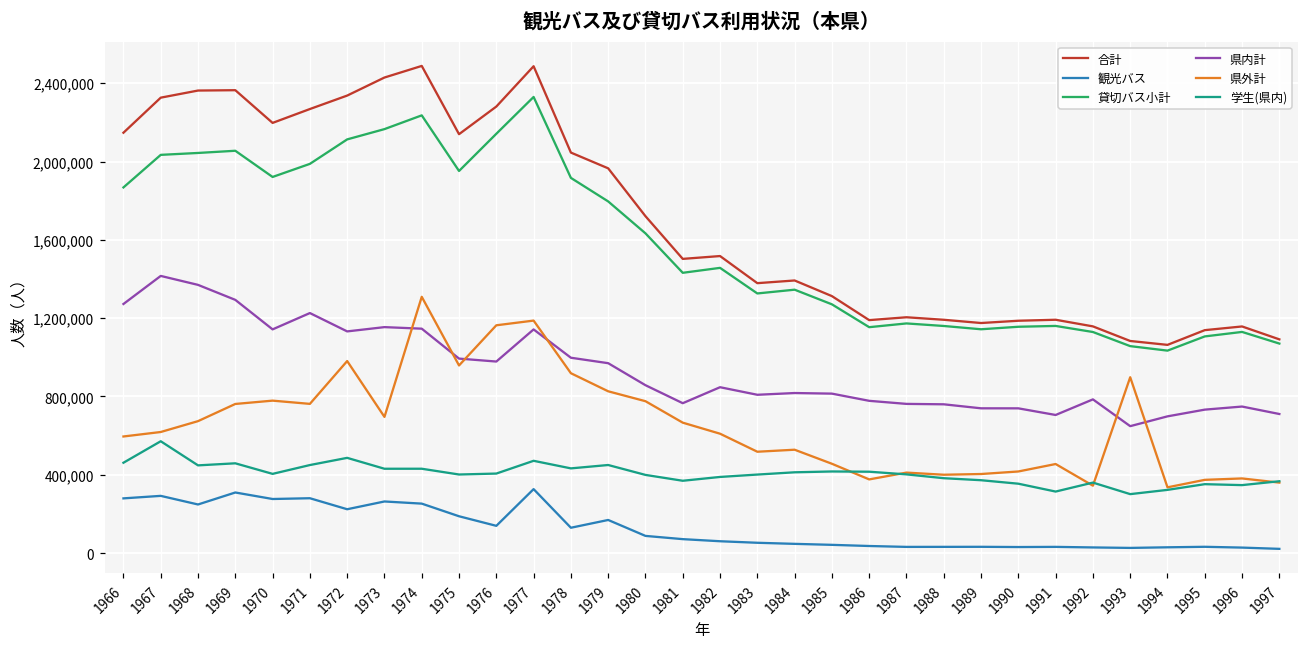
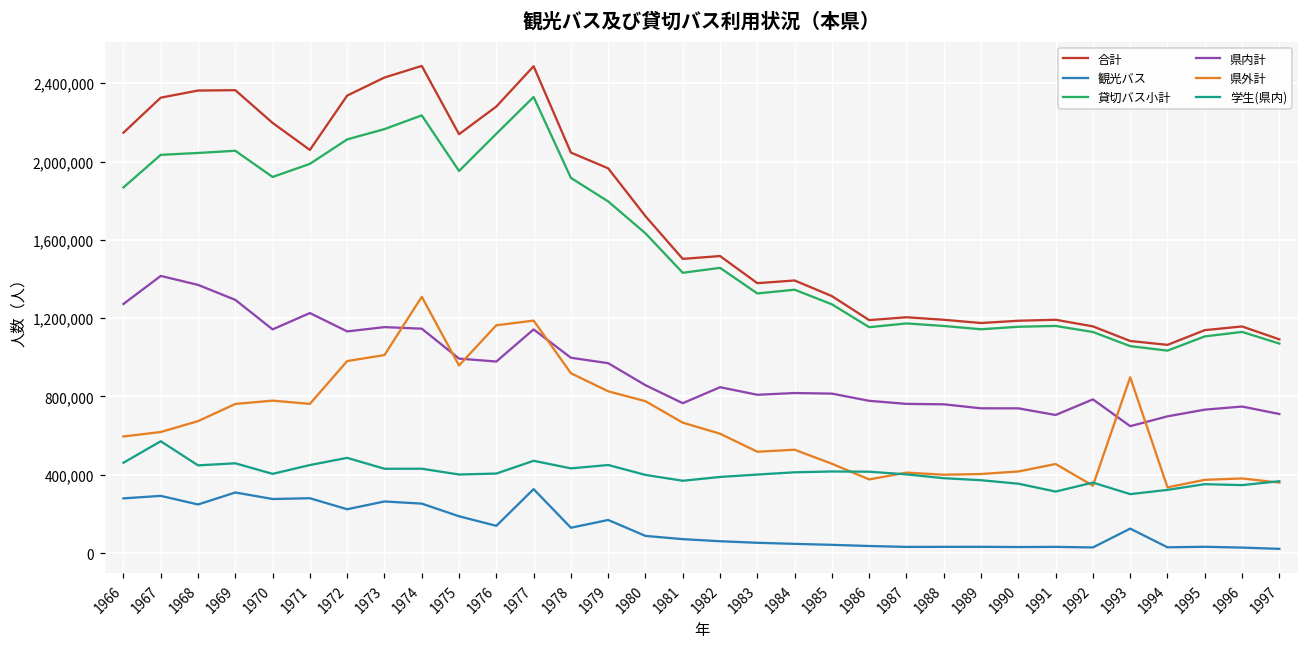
  {
    "合計": {
      "1966": "2,150,000",
      "1967": "2,330,000",
      "1968": "2,360,000",
      "1969": "2,360,000",
      "1970": "2,200,000",
-     "1971": "2,270,000",
+     "1971": "2,060,000",
      "1972": "2,340,000",
      "1973": "2,430,000",
      "1974": "2,490,000",
      "1975": "2,140,000",
      "1976": "2,280,000",
      "1977": "2,490,000",
      "1978": "2,050,000",
      "1979": "1,970,000",
      "1980": "1,720,000",
      "1981": "1,500,000",
      "1982": "1,520,000",
      "1983": "1,380,000",
      "1984": "1,390,000",
      "1985": "1,310,000",
      "1986": "1,190,000",
      "1987": "1,200,000",
      "1988": "1,190,000",
      "1989": "1,180,000",
      "1990": "1,190,000",
      "1991": "1,190,000",
      "1992": "1,160,000",
      "1993": "1,080,000",
      "1994": "1,060,000",
      "1995": "1,140,000",
      "1996": "1,160,000",
      "1997": "1,090,000"
    },
    "観光バス": {
      "1966": "280,000",
      "1967": "290,000",
      "1968": "250,000",
      "1969": "310,000",
      "1970": "280,000",
      "1971": "280,000",
      "1972": "220,000",
      "1973": "260,000",
      "1974": "250,000",
      "1975": "190,000",
      "1976": "140,000",
      "1977": "330,000",
      "1978": "130,000",
      "1979": "170,000",
      "1980": "90,000",
      "1981": "70,000",
      "1982": "60,000",
      "1983": "50,000",
      "1984": "50,000",
      "1985": "40,000",
      "1986": "40,000",
      "1987": "30,000",
      "1988": "30,000",
      "1989": "30,000",
      "1990": "30,000",
      "1991": "30,000",
      "1992": "30,000",
-     "1993": "30,000",
+     "1993": "120,000",
      "1994": "30,000",
      "1995": "30,000",
      "1996": "30,000",
      "1997": "20,000"
    },
    "県内計": {
      "1966": "1,270,000",
      "1967": "1,420,000",
      "1968": "1,370,000",
      "1969": "1,290,000",
      "1970": "1,140,000",
      "1971": "1,230,000",
      "1972": "1,130,000",
      "1973": "1,150,000",
      "1974": "1,150,000",
      "1975": "990,000",
      "1976": "980,000",
      "1977": "1,140,000",
      "1978": "1,000,000",
      "1979": "970,000",
      "1980": "860,000",
      "1981": "770,000",
      "1982": "850,000",
      "1983": "810,000",
      "1984": "820,000",
      "1985": "810,000",
      "1986": "780,000",
      "1987": "760,000",
      "1988": "760,000",
      "1989": "740,000",
      "1990": "740,000",
      "1991": "710,000",
      "1992": "790,000",
      "1993": "650,000",
      "1994": "700,000",
      "1995": "730,000",
      "1996": "750,000",
      "1997": "710,000"
    },
    "県外計": {
      "1966": "600,000",
      "1967": "620,000",
      "1968": "670,000",
      "1969": "760,000",
      "1970": "780,000",
      "1971": "760,000",
      "1972": "980,000",
-     "1973": "700,000",
+     "1973": "1,010,000",
      "1974": "1,310,000",
      "1975": "960,000",
      "1976": "1,160,000",
      "1977": "1,190,000",
      "1978": "920,000",
      "1979": "830,000",
      "1980": "780,000",
      "1981": "670,000",
      "1982": "610,000",
      "1983": "520,000",
      "1984": "530,000",
      "1985": "460,000",
      "1986": "380,000",
      "1988": "400,000",
      "1989": "400,000",
      "1990": "420,000",
      "1991": "450,000",
      "1992": "340,000",
      "1993": "900,000",
      "1995": "370,000",
      "1996": "380,000"
    }
  }
